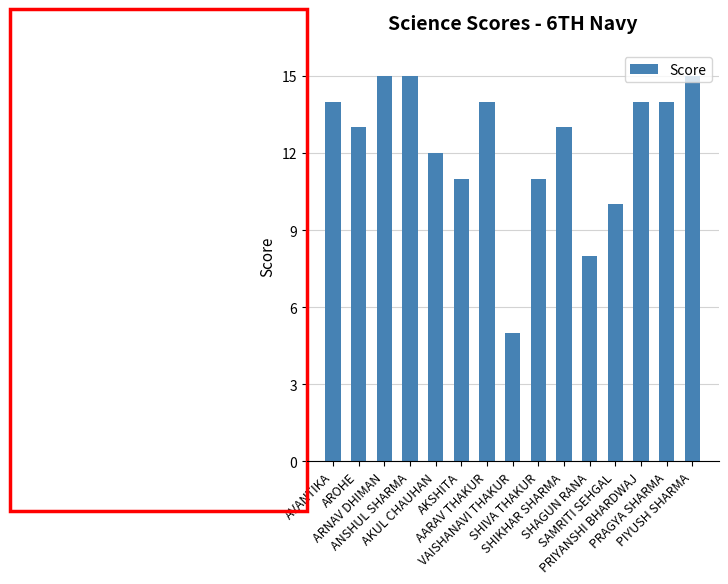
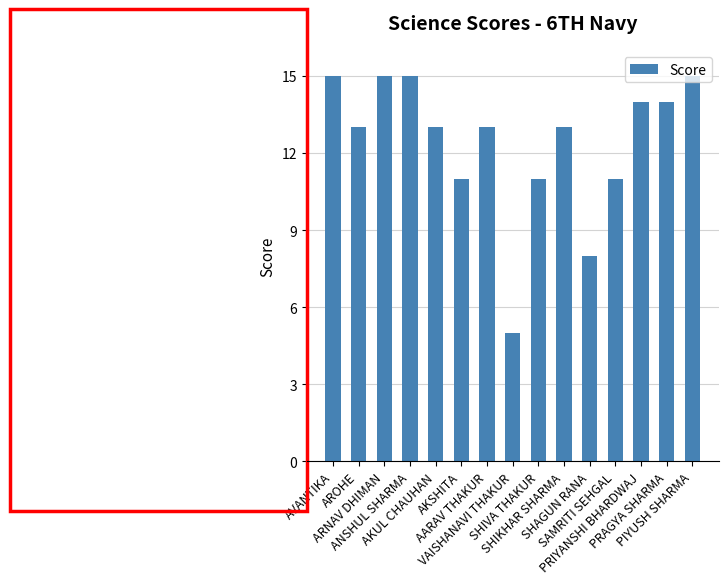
  {
-   "AVANTIKA": 14,
+   "AVANTIKA": 15,
    "AROHE": 13,
    "ARNAV DHIMAN": 15,
    "ANSHUL SHARMA": 15,
-   "AKUL CHAUHAN": 12,
+   "AKUL CHAUHAN": 13,
    "AKSHITA": 11,
-   "AARAV THAKUR": 14,
+   "AARAV THAKUR": 13,
    "VAISHANAVI THAKUR": 5,
    "SHIVA THAKUR": 11,
    "SHIKHAR SHARMA": 13,
    "SHAGUN RANA": 8,
-   "SAMRITI SEHGAL": 10,
+   "SAMRITI SEHGAL": 11,
    "PRIYANSHI BHARDWAJ": 14,
    "PRAGYA SHARMA": 14
  }
